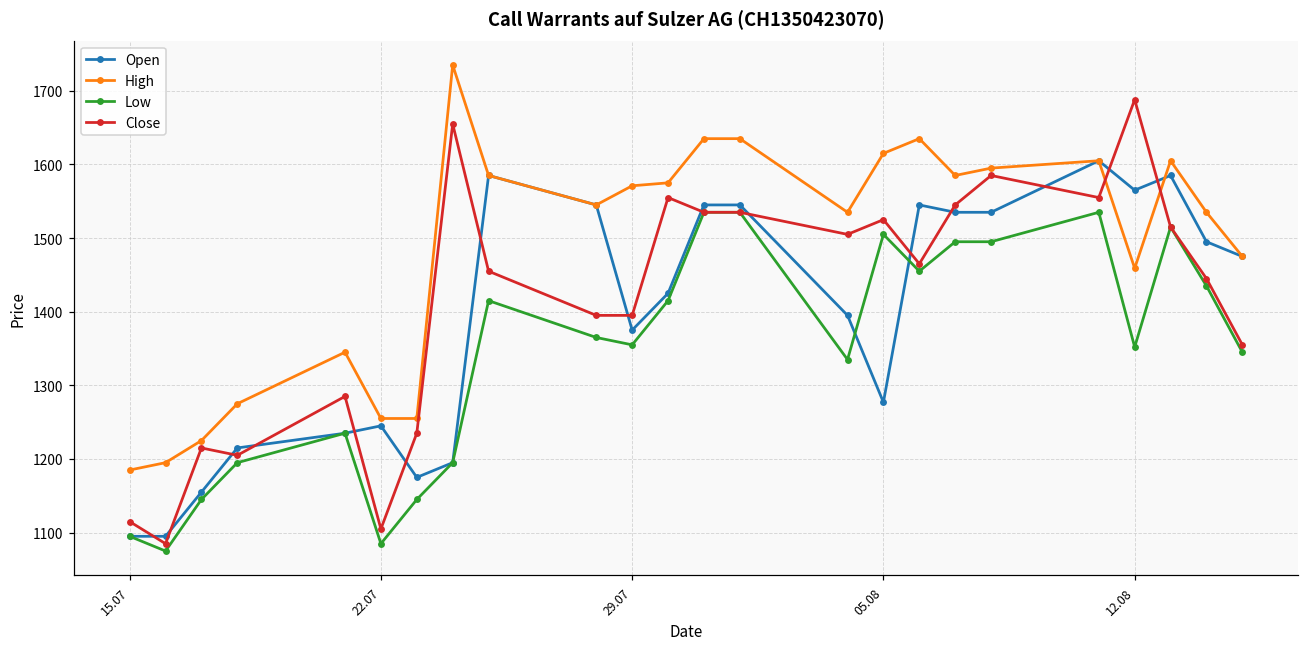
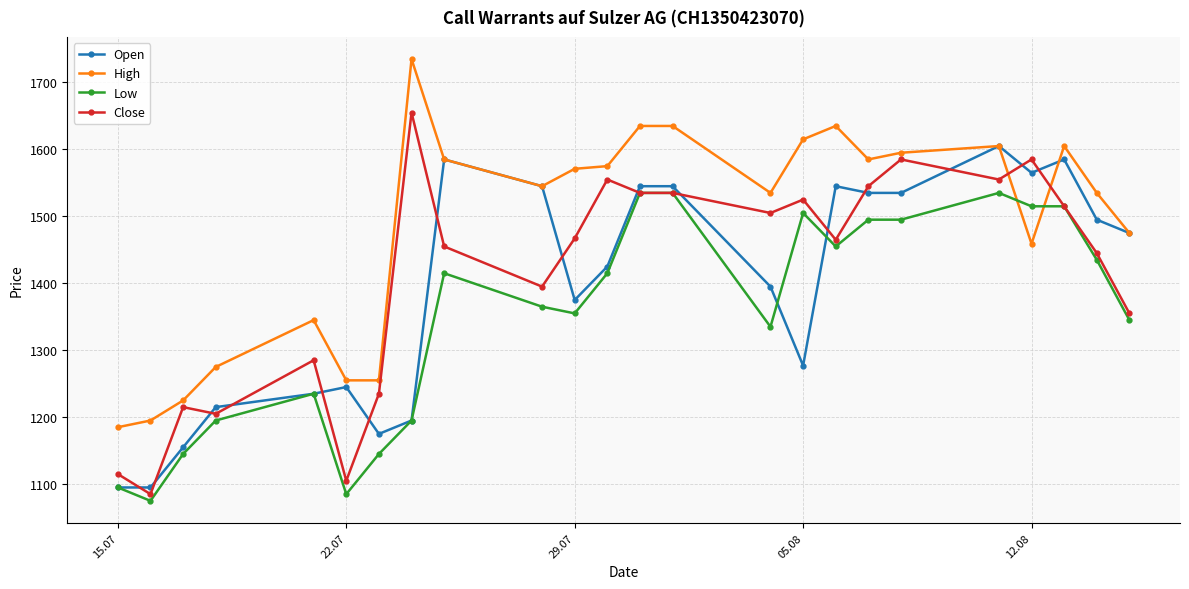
  {
    "Open": {
      "22.07": 1250,
      "29.07": 1380,
      "05.08": 1280,
      "12.08": 1570
    },
    "High": {
      "15.07": 1190,
      "22.07": 1260,
      "29.07": 1570,
      "05.08": 1620,
      "12.08": 1460
    },
    "Low": {
      "22.07": 1090,
      "29.07": 1360,
      "05.08": 1510,
-     "12.08": 1350
+     "12.08": 1520
    },
    "Close": {
      "15.07": 1120,
      "22.07": 1110,
-     "29.07": 1400,
+     "29.07": 1470,
      "05.08": 1530,
-     "12.08": 1690
+     "12.08": 1590
    }
  }
